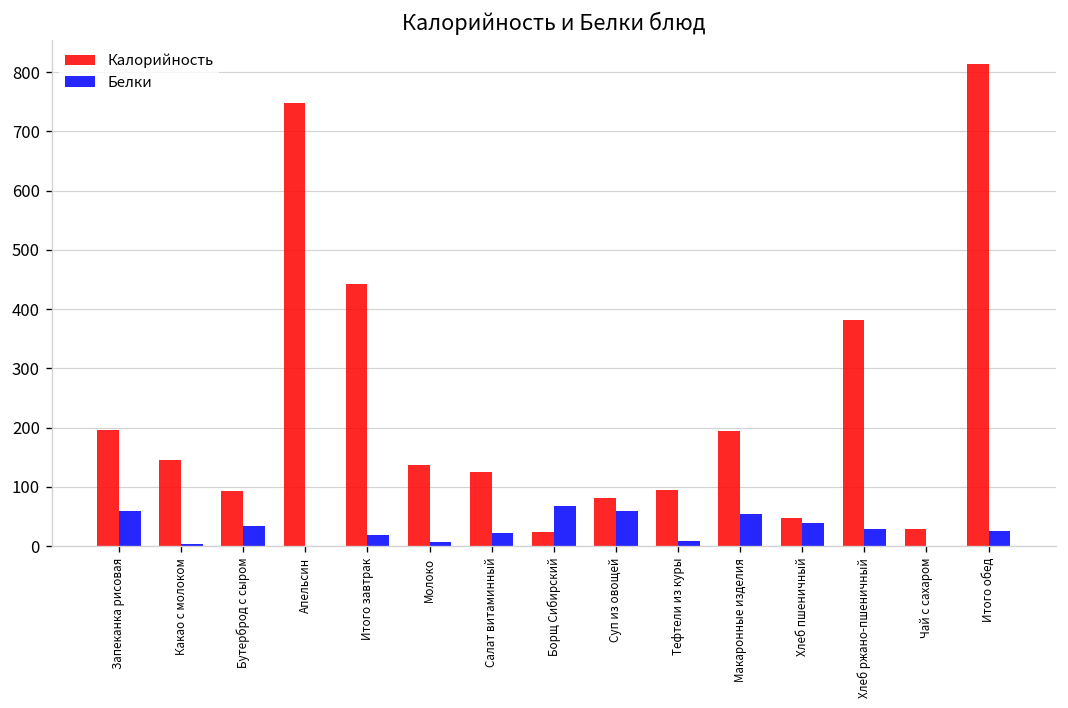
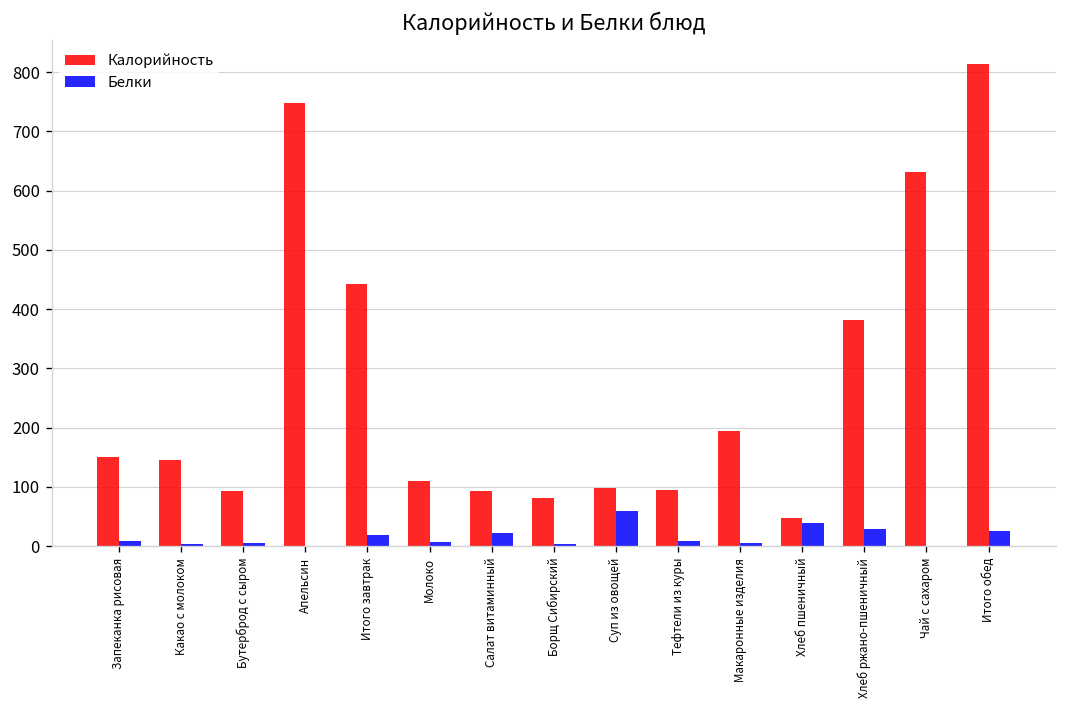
  {
    "Калорийность": {
-     "Запеканка рисовая": 200,
+     "Запеканка рисовая": 150,
      "Какао с молоком": 150,
      "Бутерброд с сыром": 90,
      "Апельсин": 750,
      "Итого завтрак": 440,
-     "Молоко": 140,
-     "Салат витаминный": 130,
-     "Борщ Сибирский": 20,
-     "Суп из овощей": 80,
+     "Молоко": 110,
+     "Салат витаминный": 90,
+     "Борщ Сибирский": 80,
+     "Суп из овощей": 100,
      "Тефтели из куры": 90,
      "Макаронные изделия": 190,
      "Хлеб пшеничный": 50,
      "Хлеб ржано-пшеничный": 380,
-     "Чай с сахаром": 30,
+     "Чай с сахаром": 630,
      "Итого обед": 810
    },
    "Белки": {
-     "Запеканка рисовая": 60,
-     "Бутерброд с сыром": 30,
+     "Запеканка рисовая": 10,
+     "Бутерброд с сыром": 0,
      "Итого завтрак": 20,
      "Молоко": 10,
      "Салат витаминный": 20,
-     "Борщ Сибирский": 70,
+     "Борщ Сибирский": 0,
      "Суп из овощей": 60,
      "Тефтели из куры": 10,
-     "Макаронные изделия": 50,
+     "Макаронные изделия": 10,
      "Хлеб пшеничный": 40,
      "Хлеб ржано-пшеничный": 30,
      "Итого обед": 30
    }
  }
